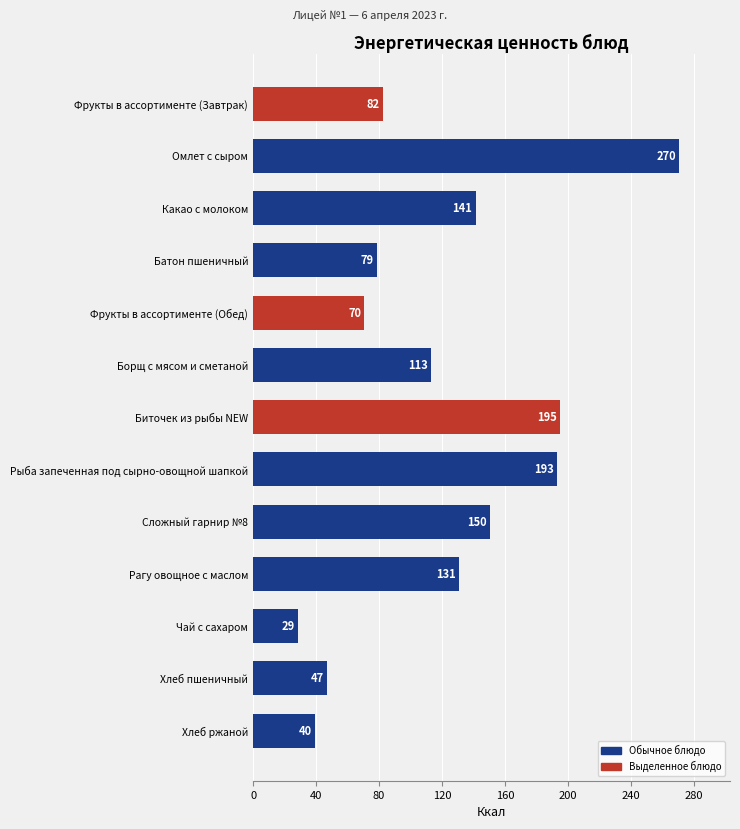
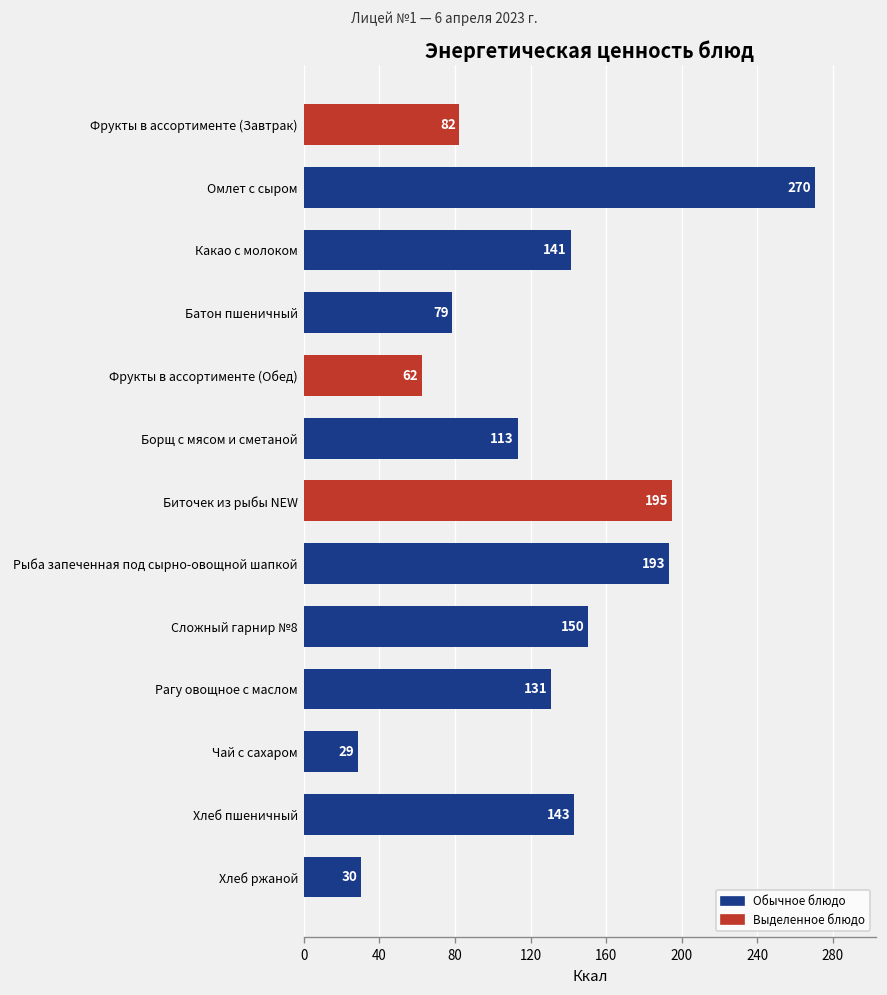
  {
    "Фрукты в ассортименте (Завтрак)": 82,
    "Омлет с сыром": 270,
    "Какао с молоком": 141,
    "Батон пшеничный": 79,
-   "Фрукты в ассортименте (Обед)": 70,
+   "Фрукты в ассортименте (Обед)": 62,
    "Борщ с мясом и сметаной": 113,
    "Биточек из рыбы NEW": 195,
    "Рыба запеченная под сырно-овощной шапкой": 193,
    "Сложный гарнир №8": 150,
    "Рагу овощное с маслом": 131,
    "Чай с сахаром": 29,
-   "Хлеб пшеничный": 47,
-   "Хлеб ржаной": 40
+   "Хлеб пшеничный": 143,
+   "Хлеб ржаной": 30
  }
